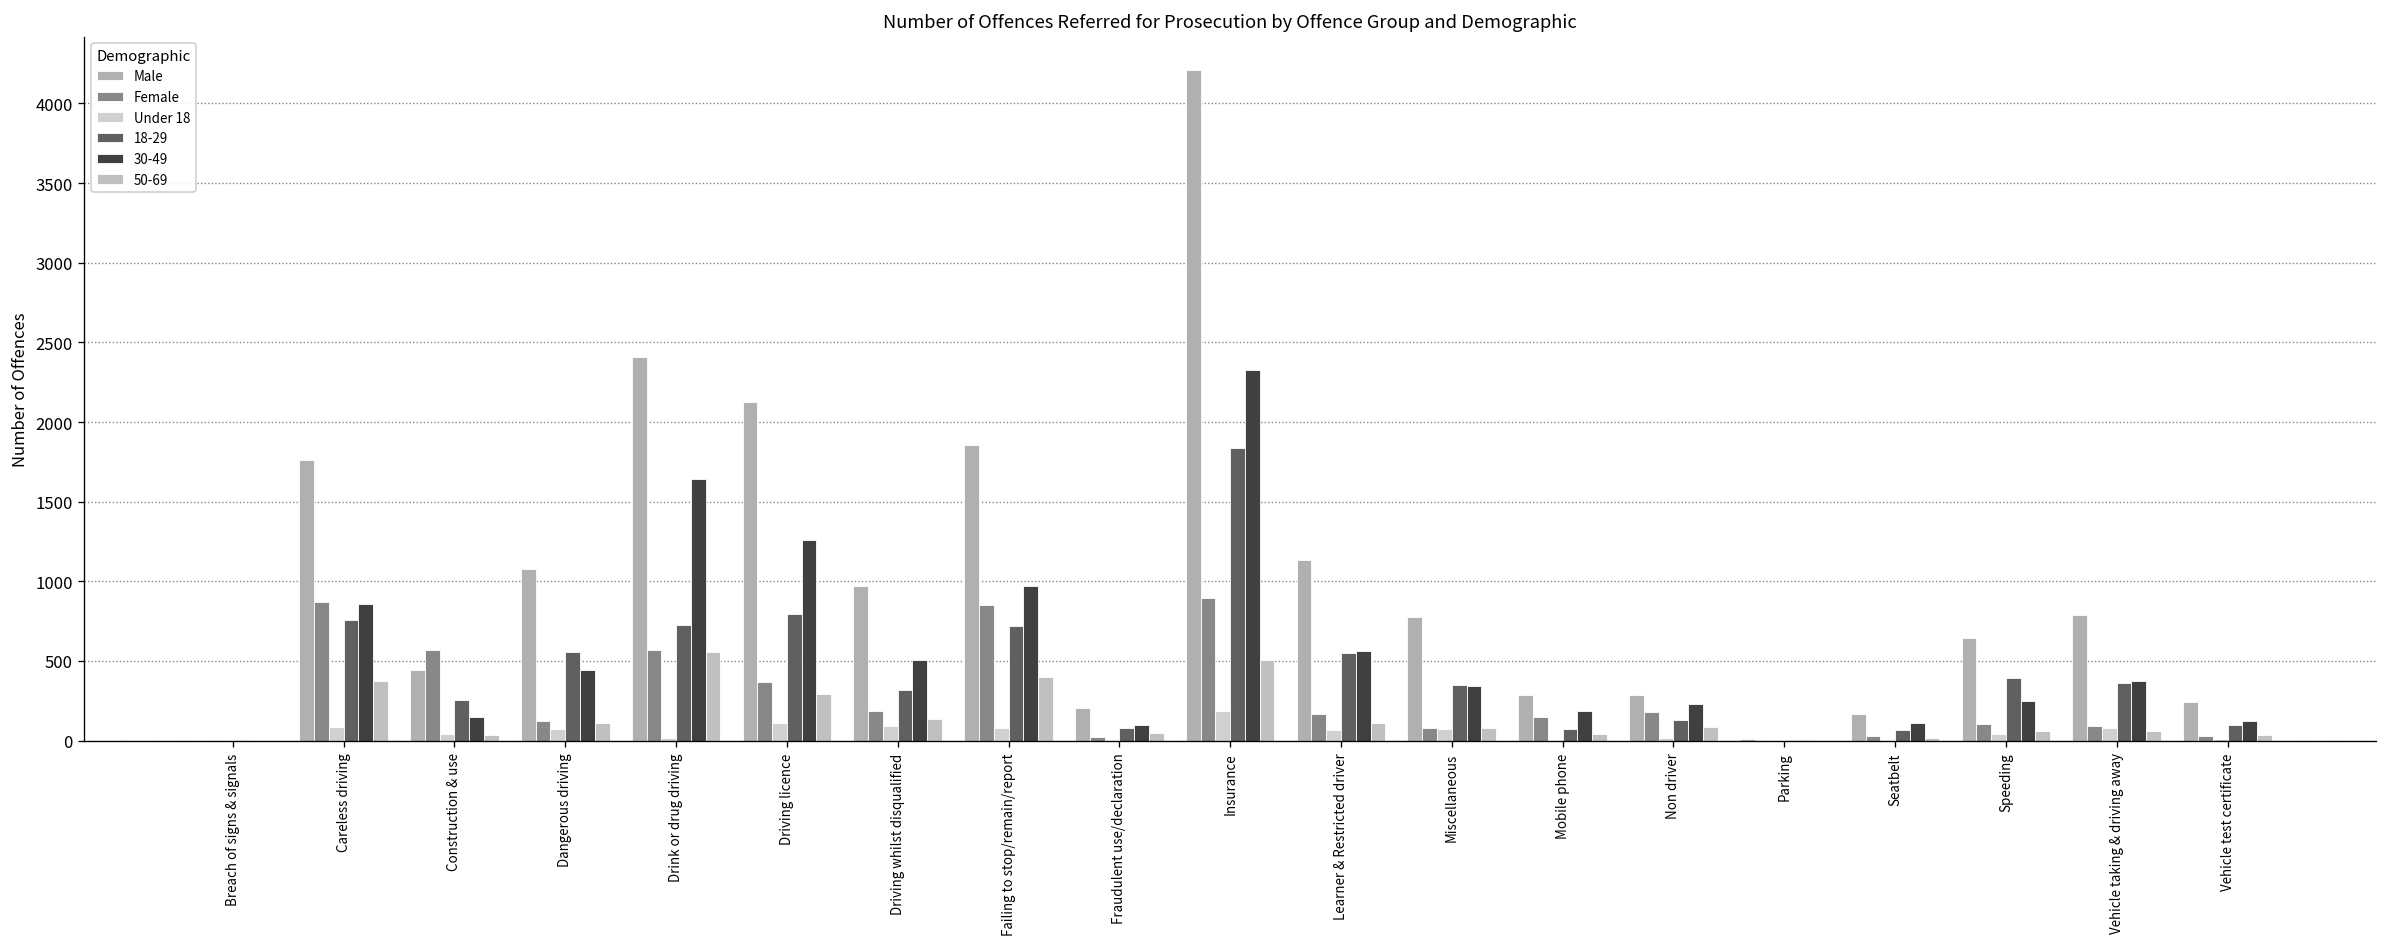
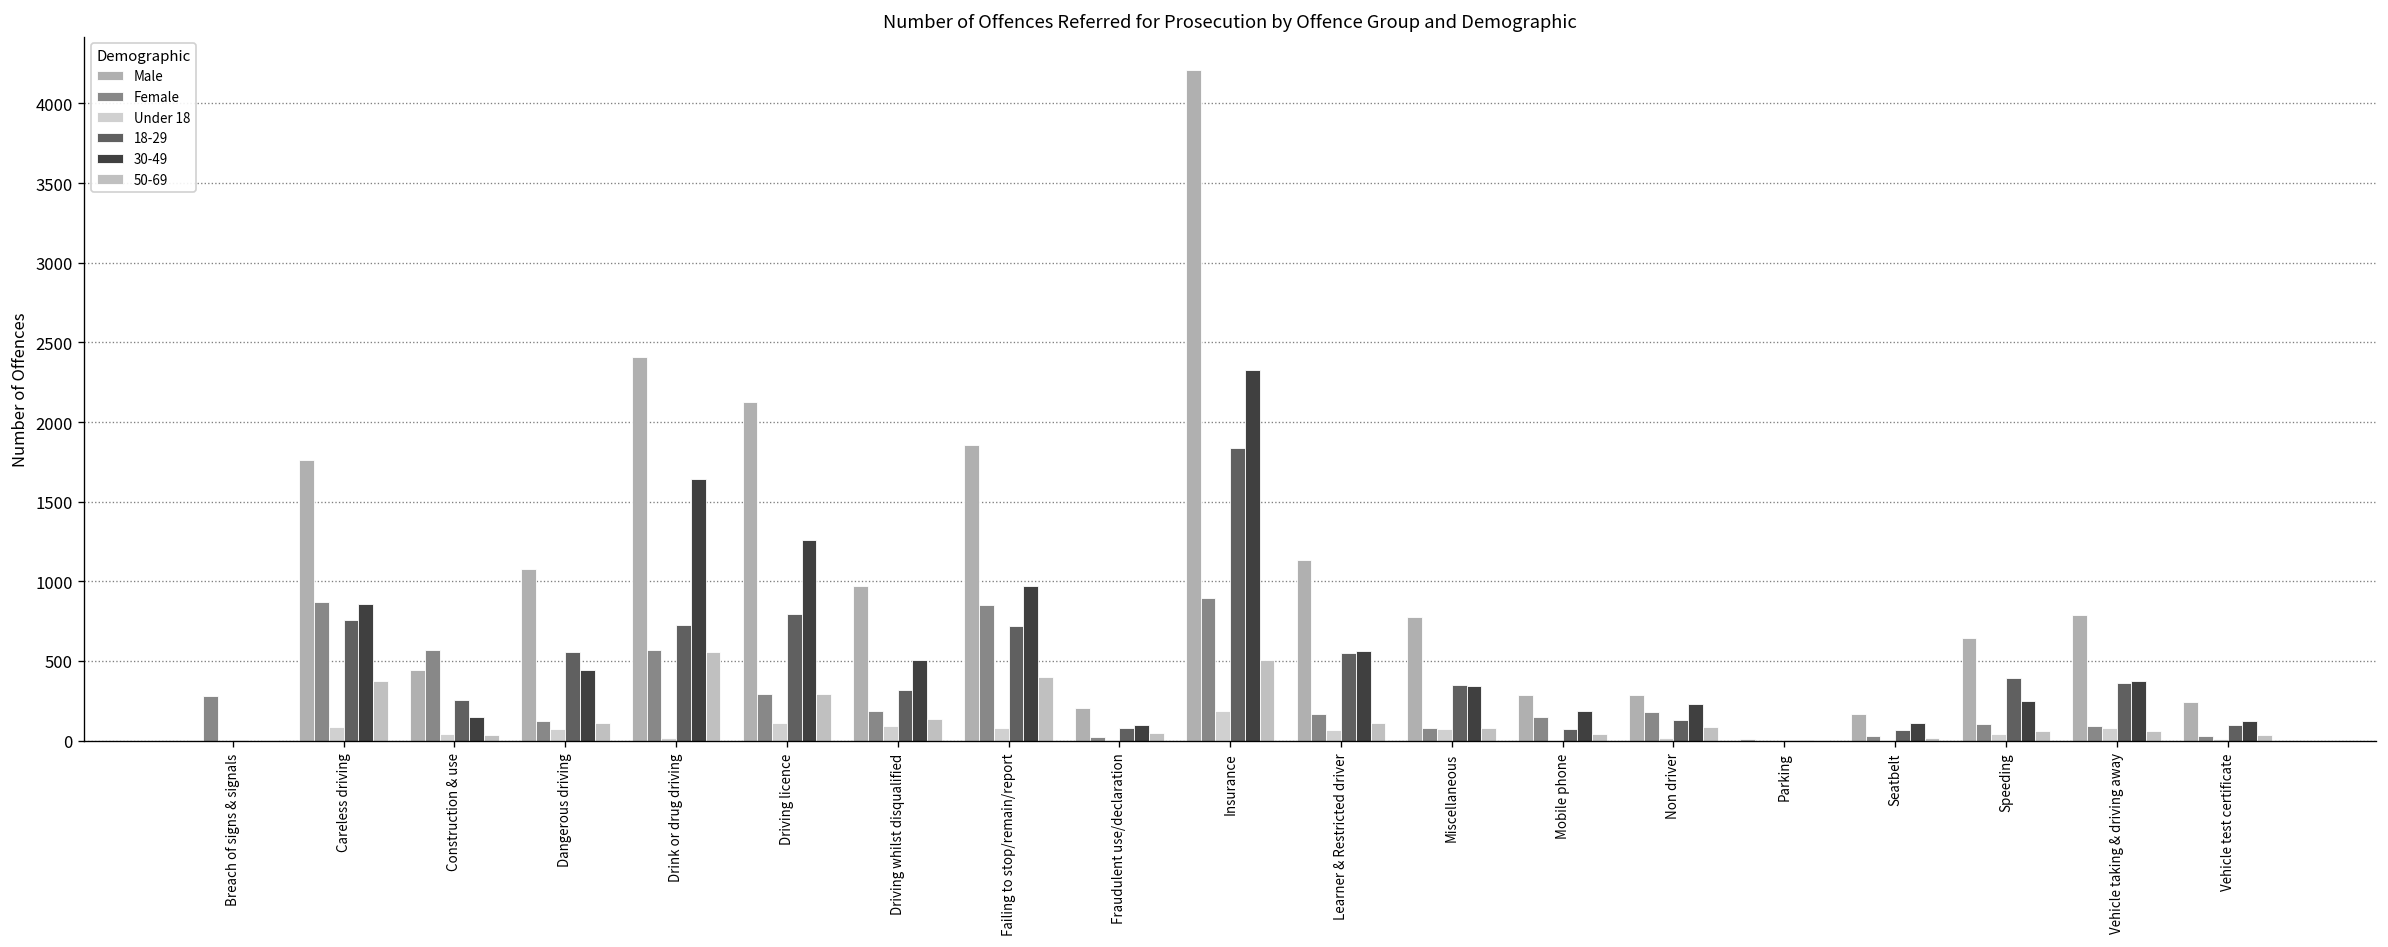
  {
    "Female": {
-     "Breach of signs & signals": 0,
+     "Breach of signs & signals": 280,
      "Careless driving": 870,
      "Construction & use": 570,
      "Dangerous driving": 120,
      "Drink or drug driving": 570,
-     "Driving licence": 370,
+     "Driving licence": 290,
      "Driving whilst disqualified": 190,
      "Failing to stop/remain/report": 850,
      "Fraudulent use/declaration": 30,
      "Insurance": 900,
      "Learner & Restricted driver": 170,
      "Miscellaneous": 80,
      "Mobile phone": 150,
      "Non driver": 180,
      "Parking": 0,
      "Seatbelt": 30,
      "Speeding": 100,
      "Vehicle taking & driving away": 90,
      "Vehicle test certificate": 30
    }
  }
